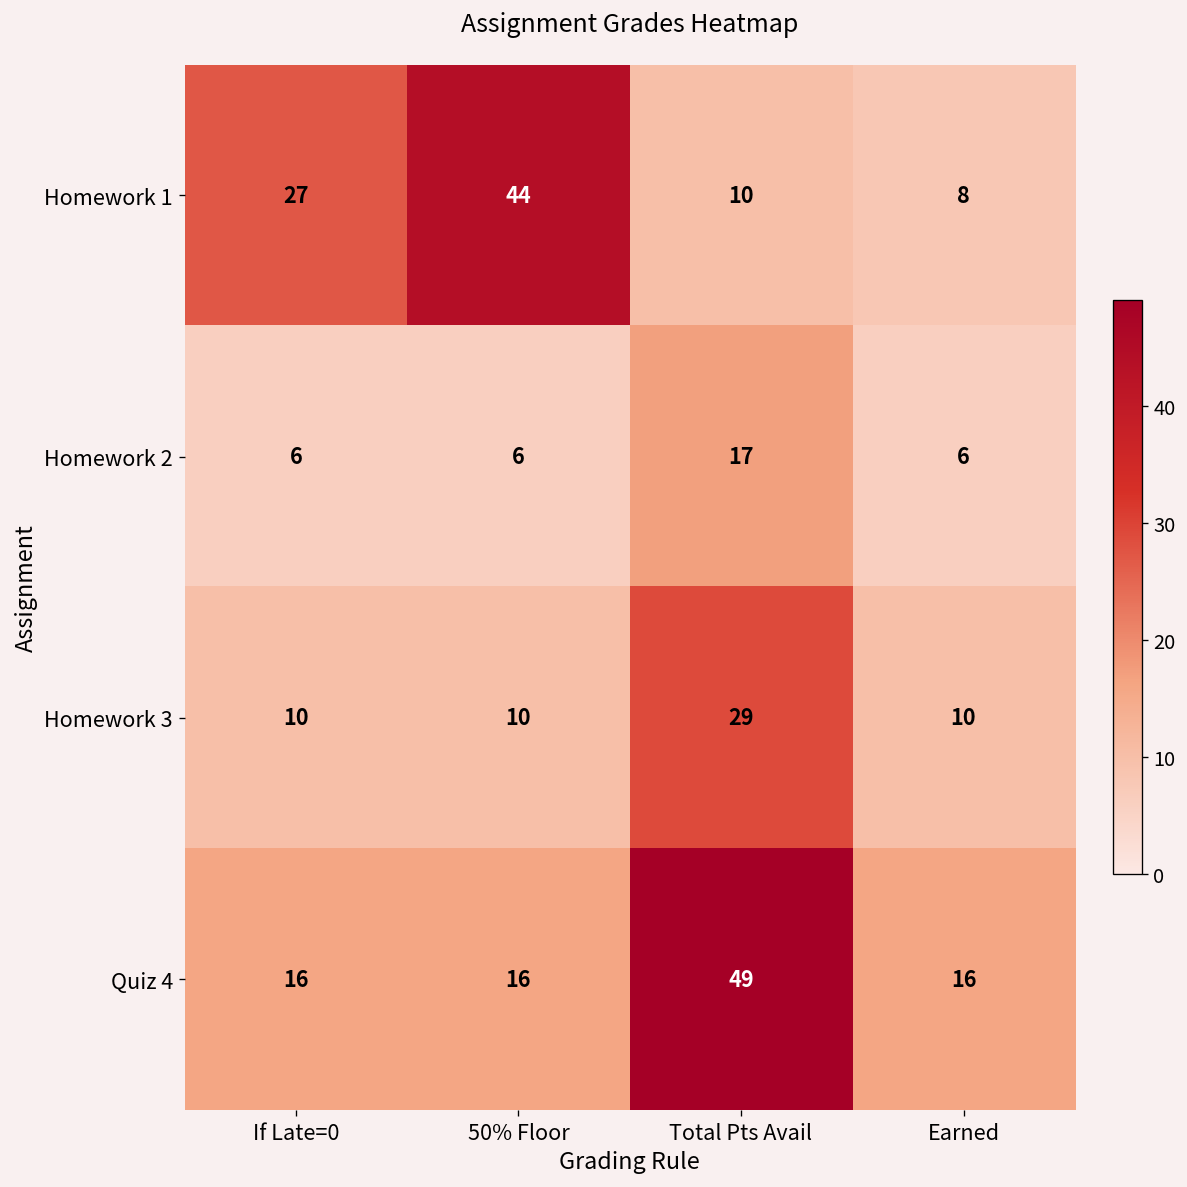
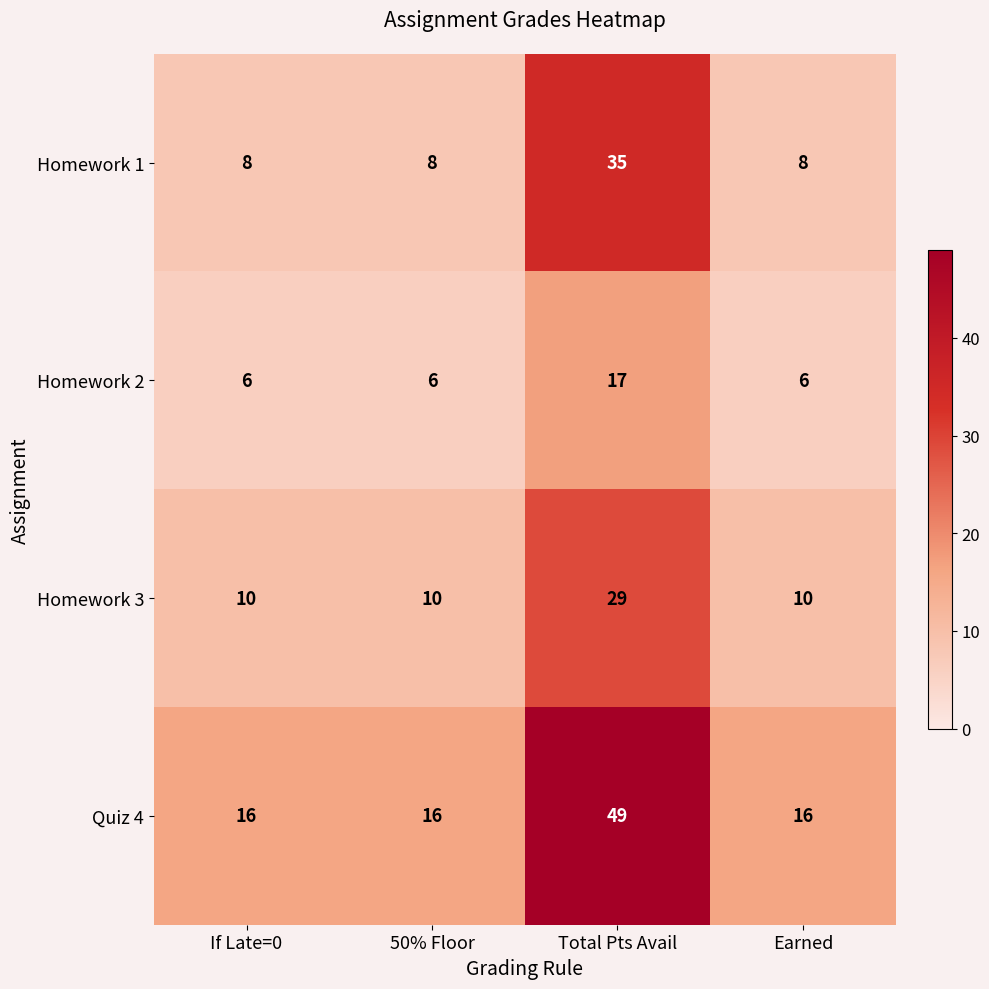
  {
    "Homework 1": {
-     "If Late=0": 27,
-     "50% Floor": 44,
-     "Total Pts Avail": 10,
+     "If Late=0": 8,
+     "50% Floor": 8,
+     "Total Pts Avail": 35,
      "Earned": 8
    },
    "Homework 2": {
      "If Late=0": 6,
      "50% Floor": 6,
      "Total Pts Avail": 17,
      "Earned": 6
    },
    "Homework 3": {
      "If Late=0": 10,
      "50% Floor": 10,
      "Total Pts Avail": 29,
      "Earned": 10
    },
    "Quiz 4": {
      "If Late=0": 16,
      "50% Floor": 16,
      "Total Pts Avail": 49,
      "Earned": 16
    }
  }
